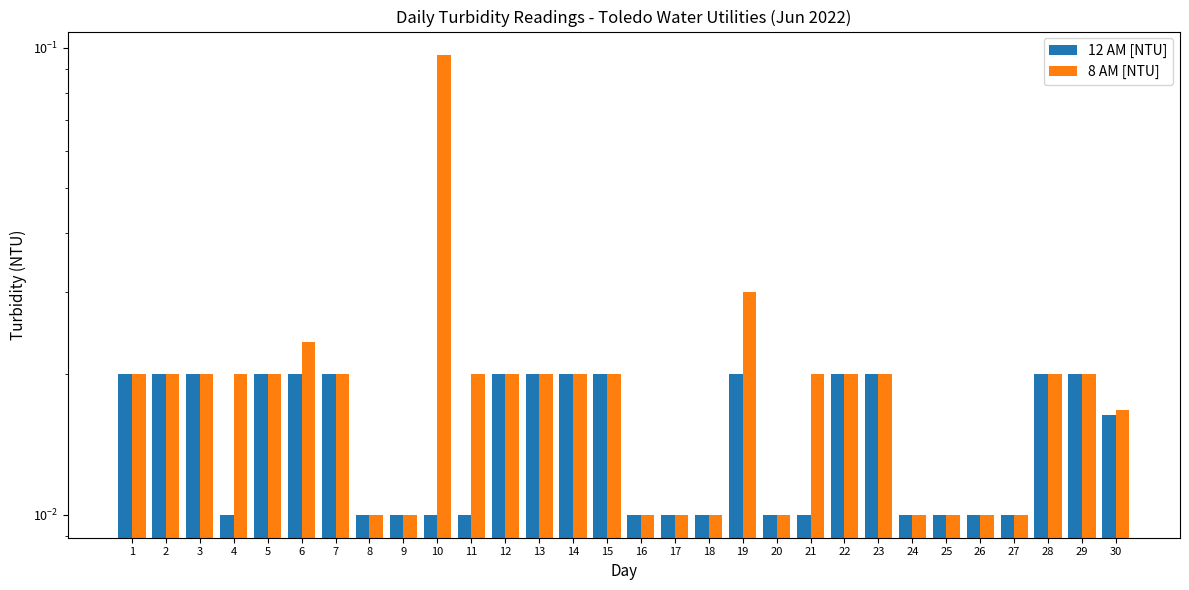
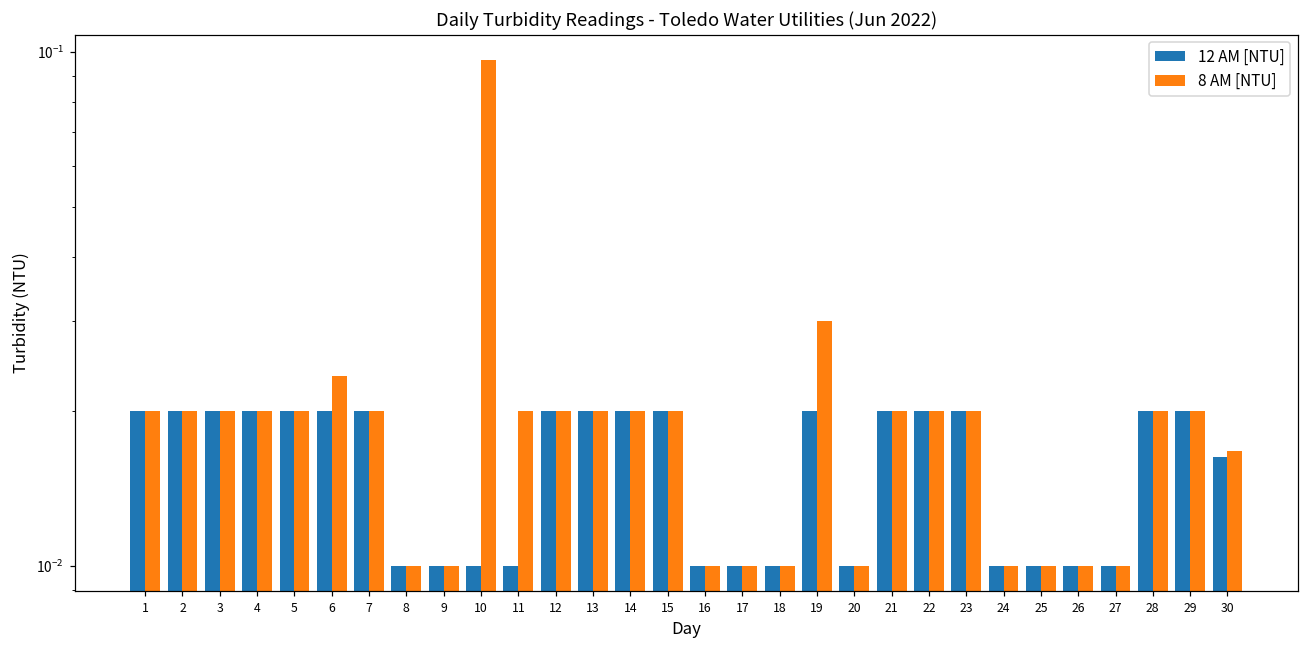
  {
    "12 AM [NTU]": {
      "1": 0.02,
      "2": 0.02,
      "3": 0.02,
-     "4": 0.01,
+     "4": 0.02,
      "5": 0.02,
      "6": 0.02,
      "7": 0.02,
      "8": 0.01,
      "9": 0.01,
      "10": 0.01,
      "11": 0.01,
      "12": 0.02,
      "13": 0.02,
      "14": 0.02,
      "15": 0.02,
      "16": 0.01,
      "17": 0.01,
      "18": 0.01,
      "19": 0.02,
      "20": 0.01,
-     "21": 0.01,
+     "21": 0.02,
      "22": 0.02,
      "23": 0.02,
      "24": 0.01,
      "25": 0.01,
      "26": 0.01,
      "27": 0.01,
      "28": 0.02,
      "29": 0.02,
      "30": 0.0163
    },
    "8 AM [NTU]": {
      "1": 0.02,
      "2": 0.02,
      "3": 0.02,
      "4": 0.02,
      "5": 0.02,
      "6": 0.023,
      "7": 0.02,
      "8": 0.01,
      "9": 0.01,
      "10": 0.097,
      "11": 0.02,
      "12": 0.02,
      "13": 0.02,
      "14": 0.02,
      "15": 0.02,
      "16": 0.01,
      "17": 0.01,
      "18": 0.01,
      "19": 0.03,
      "20": 0.01,
      "21": 0.02,
      "22": 0.02,
      "23": 0.02,
      "24": 0.01,
      "25": 0.01,
      "26": 0.01,
      "27": 0.01,
      "28": 0.02,
      "29": 0.02,
      "30": 0.0167
    }
  }
